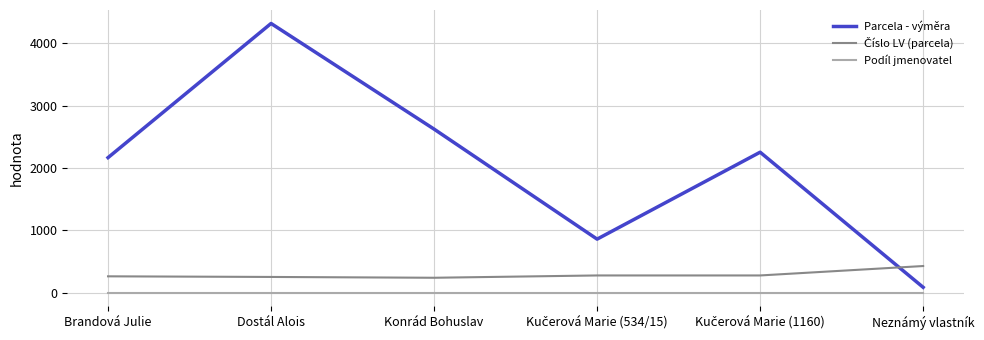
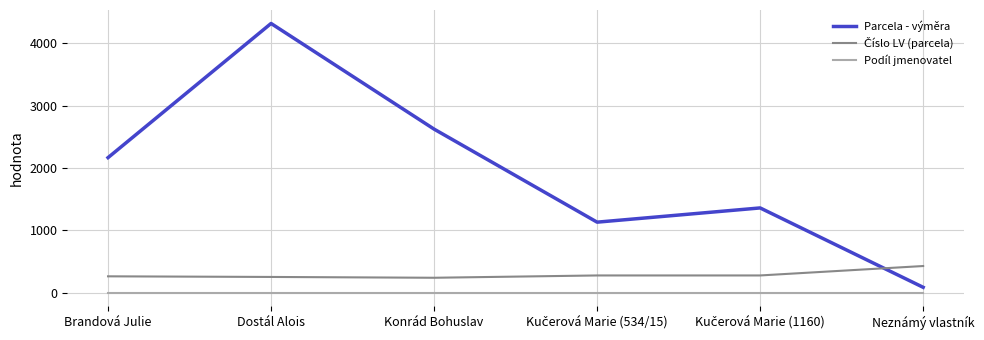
  {
    "Parcela - výměra": {
      "Brandová Julie": 2200,
      "Dostál Alois": 4300,
      "Konrád Bohuslav": 2600,
-     "Kučerová Marie (534/15)": 900,
-     "Kučerová Marie (1160)": 2300,
+     "Kučerová Marie (534/15)": 1100,
+     "Kučerová Marie (1160)": 1400,
      "Neznámý vlastník": 100
    }
  }
